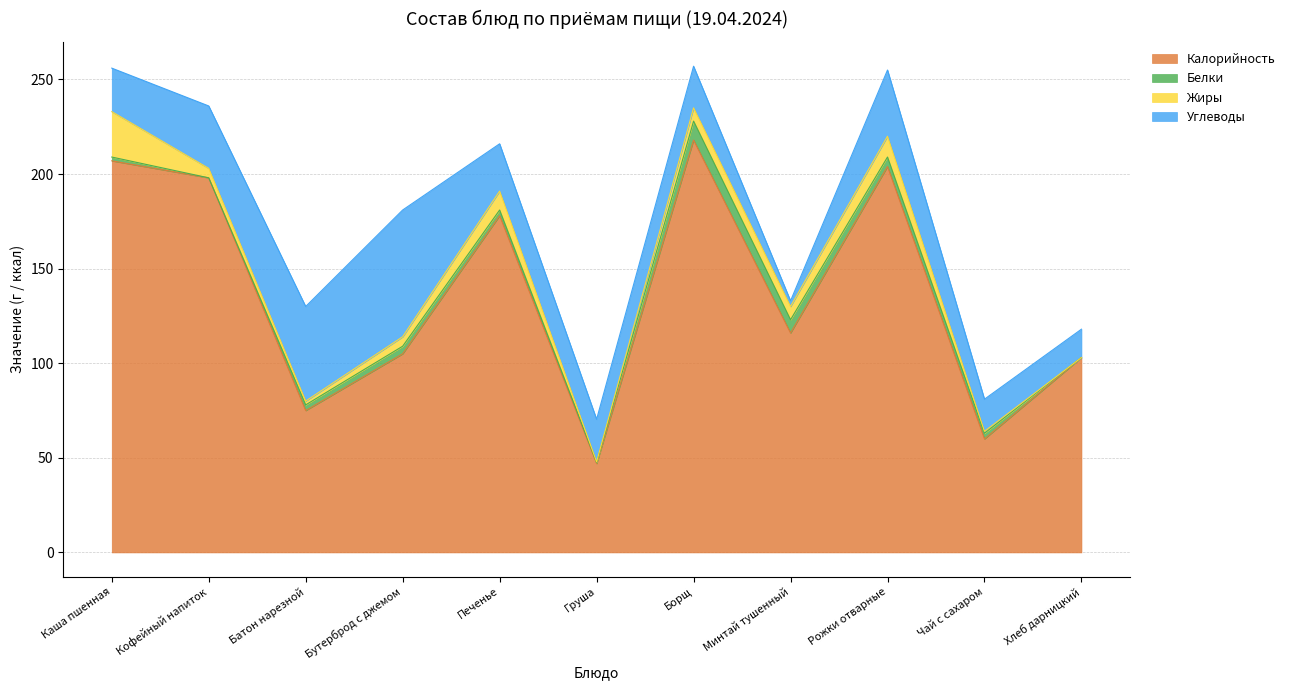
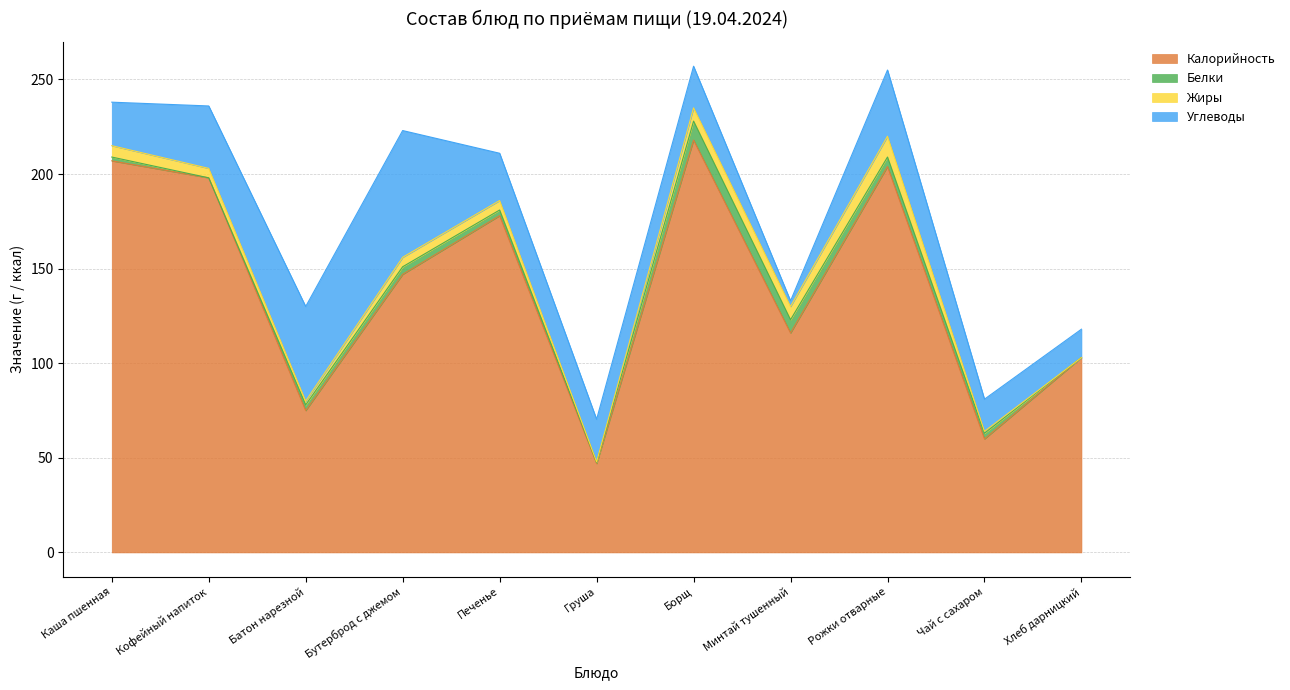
  {
    "Калорийность": {
      "Каша пшенная": 207,
      "Батон нарезной": 75,
-     "Бутерброд с джемом": 105,
+     "Бутерброд с джемом": 147,
      "Печенье": 178,
      "Борщ": 218,
      "Минтай тушенный": 116,
      "Рожки отварные": 204,
      "Чай с сахаром": 60
    },
    "Белки": {
      "Каша пшенная": 2,
      "Батон нарезной": 3,
      "Бутерброд с джемом": 4,
      "Печенье": 3,
      "Борщ": 10,
      "Минтай тушенный": 7,
      "Рожки отварные": 5
    },
    "Жиры": {
-     "Каша пшенная": 24,
+     "Каша пшенная": 6,
      "Кофейный напиток": 5,
      "Батон нарезной": 2,
      "Бутерброд с джемом": 5,
-     "Печенье": 10,
+     "Печенье": 5,
      "Борщ": 7,
      "Минтай тушенный": 7,
      "Рожки отварные": 11
    },
    "Углеводы": {
      "Каша пшенная": 23,
      "Кофейный напиток": 33,
      "Батон нарезной": 50,
      "Бутерброд с джемом": 67,
      "Печенье": 25,
      "Груша": 23,
      "Борщ": 22,
      "Минтай тушенный": 3,
      "Рожки отварные": 35,
      "Чай с сахаром": 17,
      "Хлеб дарницкий": 15
    }
  }
